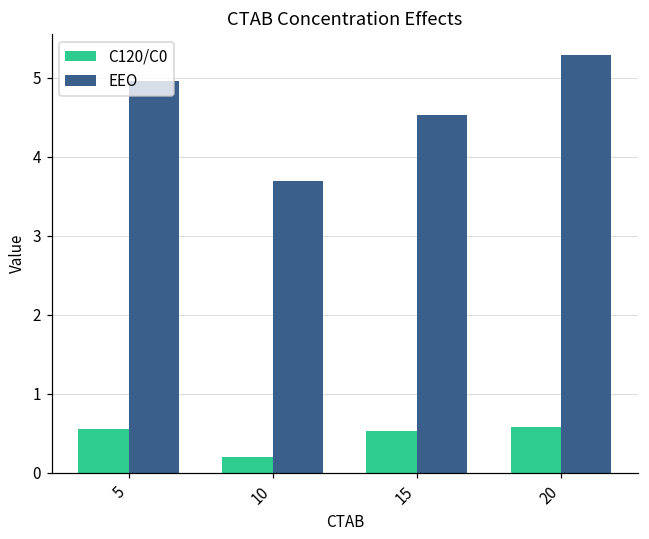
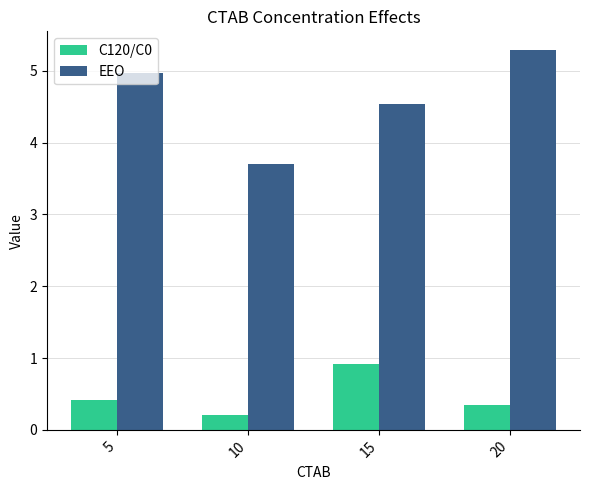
  {
    "C120/C0": {
-     "5": 0.6,
+     "5": 0.4,
      "10": 0.2,
-     "15": 0.5,
-     "20": 0.6
+     "15": 0.9,
+     "20": 0.3
    },
    "EEO": {
      "10": 3.7,
      "15": 4.5,
      "20": 5.3
    }
  }
